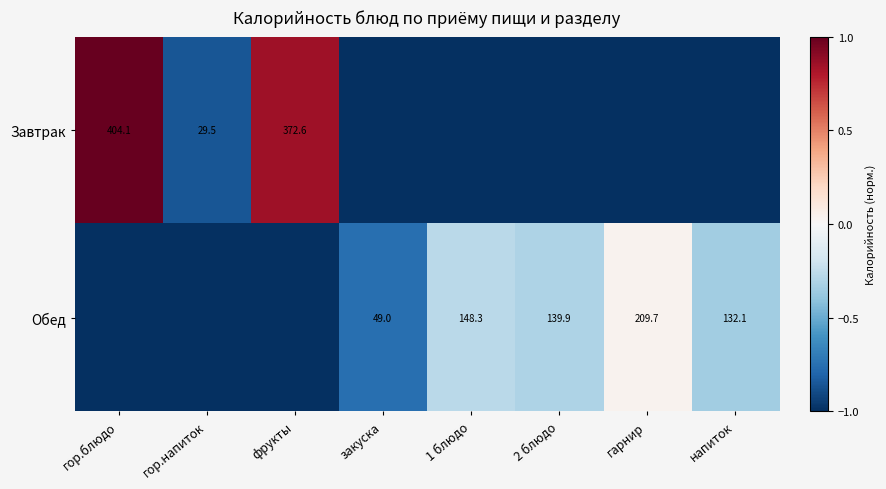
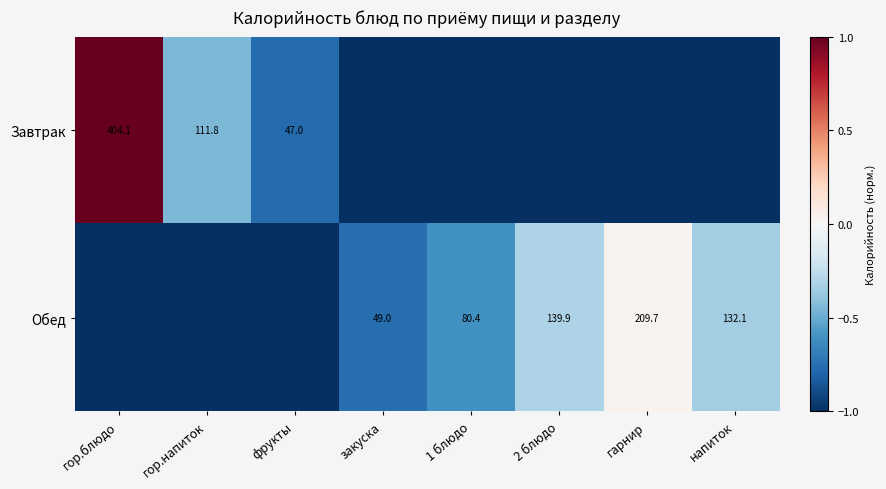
  {
    "Завтрак": {
      "гор.блюдо": 404.1,
-     "гор.напиток": 29.5,
-     "фрукты": 372.6
+     "гор.напиток": 111.8,
+     "фрукты": 47.0
    },
    "Обед": {
      "закуска": 49.0,
-     "1 блюдо": 148.3,
+     "1 блюдо": 80.4,
      "2 блюдо": 139.9,
      "гарнир": 209.7,
      "напиток": 132.1
    }
  }
